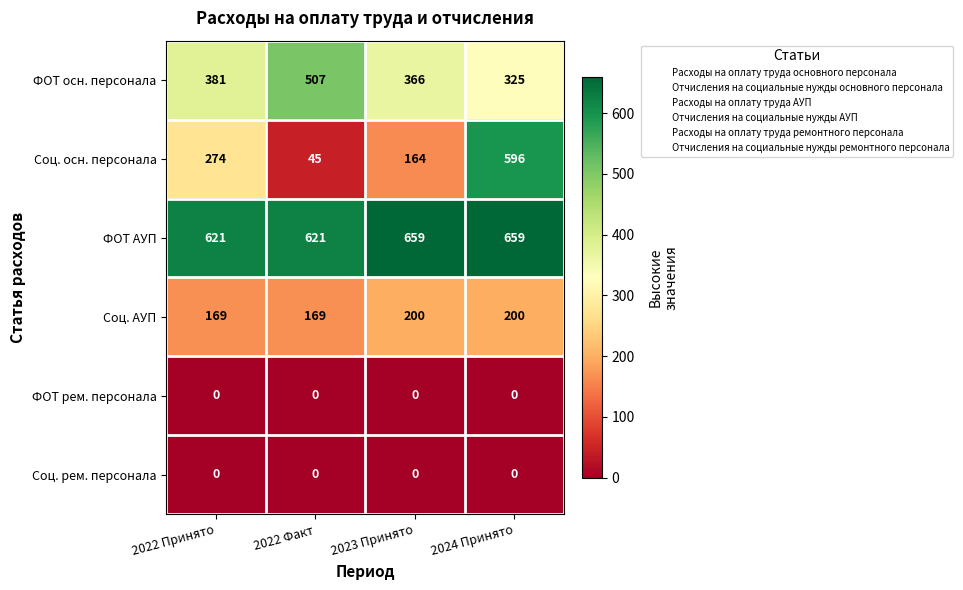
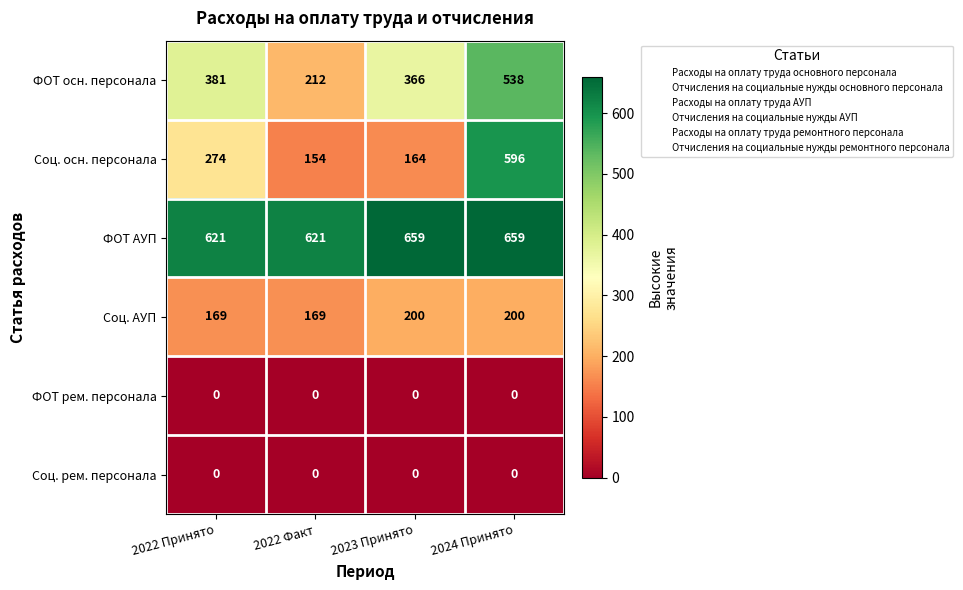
  {
    "ФОТ осн. персонала": {
      "2022 Принято": 381,
-     "2022 Факт": 507,
+     "2022 Факт": 212,
      "2023 Принято": 366,
-     "2024 Принято": 325
+     "2024 Принято": 538
    },
    "Соц. осн. персонала": {
      "2022 Принято": 274,
-     "2022 Факт": 45,
+     "2022 Факт": 154,
      "2023 Принято": 164,
      "2024 Принято": 596
    },
    "ФОТ АУП": {
      "2022 Принято": 621,
      "2022 Факт": 621,
      "2023 Принято": 659,
      "2024 Принято": 659
    },
    "Соц. АУП": {
      "2022 Принято": 169,
      "2022 Факт": 169,
      "2023 Принято": 200,
      "2024 Принято": 200
    },
    "ФОТ рем. персонала": {
      "2022 Принято": 0,
      "2022 Факт": 0,
      "2023 Принято": 0,
      "2024 Принято": 0
    },
    "Соц. рем. персонала": {
      "2022 Принято": 0,
      "2022 Факт": 0,
      "2023 Принято": 0,
      "2024 Принято": 0
    }
  }
